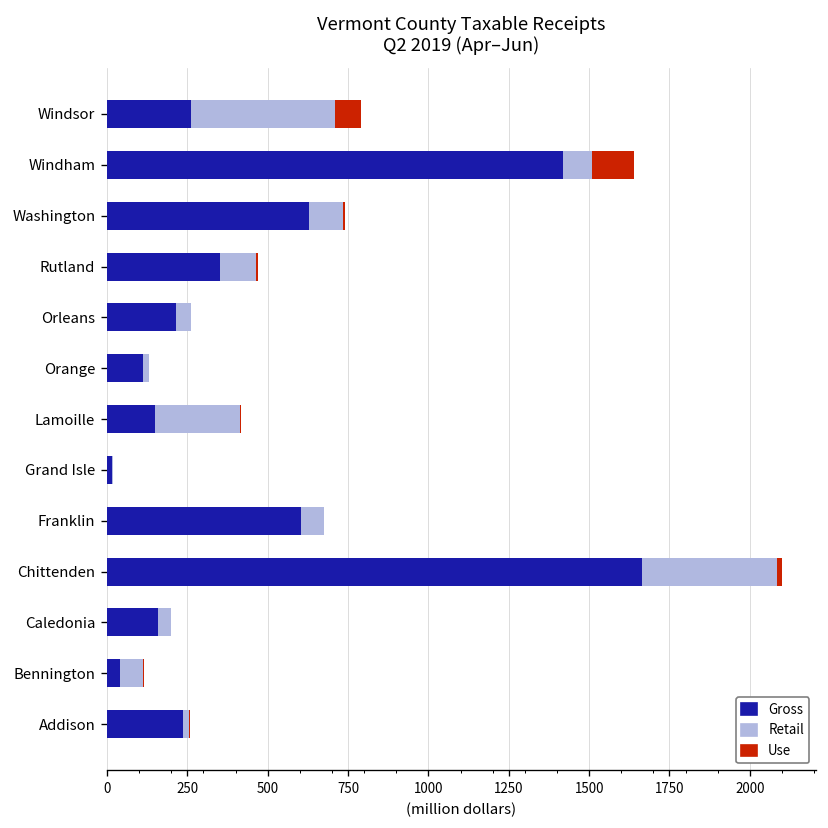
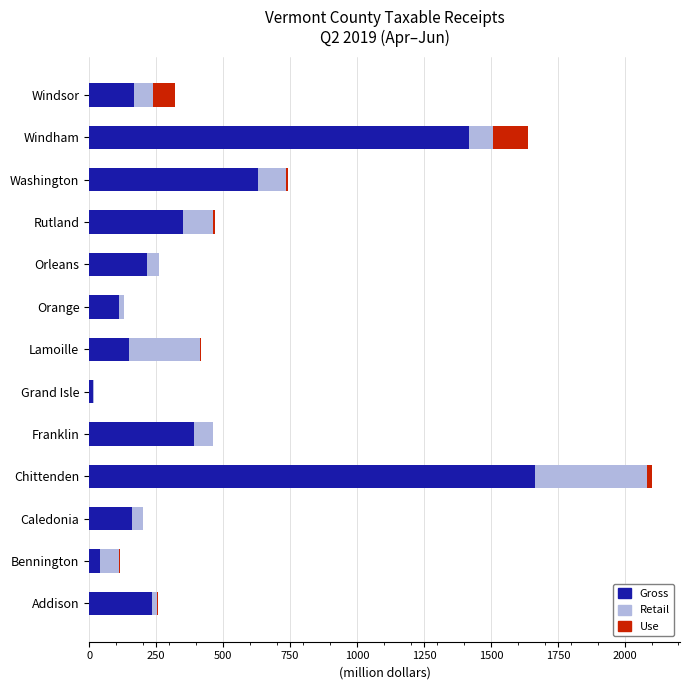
  {
    "Gross": {
-     "Windsor": 260,
+     "Windsor": 170,
      "Windham": 1420,
      "Washington": 630,
      "Rutland": 350,
      "Orleans": 210,
      "Orange": 110,
      "Lamoille": 150,
      "Grand Isle": 10,
-     "Franklin": 610,
+     "Franklin": 390,
      "Chittenden": 1670,
      "Caledonia": 160,
      "Bennington": 40,
      "Addison": 240
    },
    "Retail": {
-     "Windsor": 450,
+     "Windsor": 70,
      "Windham": 90,
      "Washington": 110,
      "Rutland": 110,
      "Orleans": 50,
      "Orange": 20,
      "Lamoille": 260,
      "Franklin": 70,
      "Chittenden": 420,
      "Caledonia": 40,
      "Bennington": 70,
      "Addison": 20
    },
    "Use": {
      "Windsor": 80,
      "Windham": 130,
      "Chittenden": 20
    }
  }
